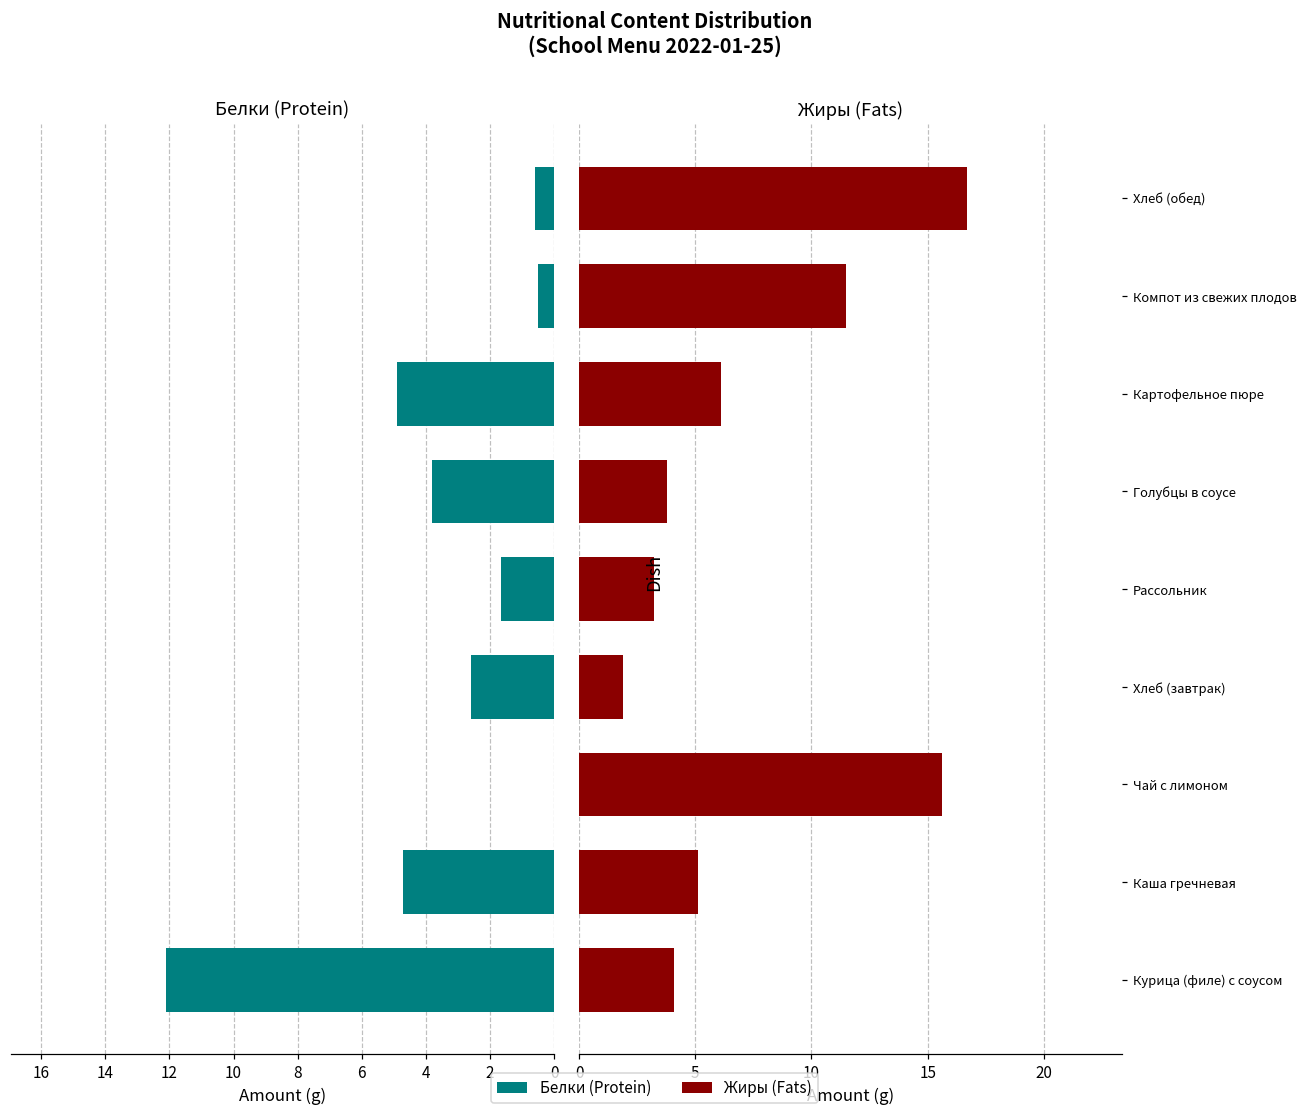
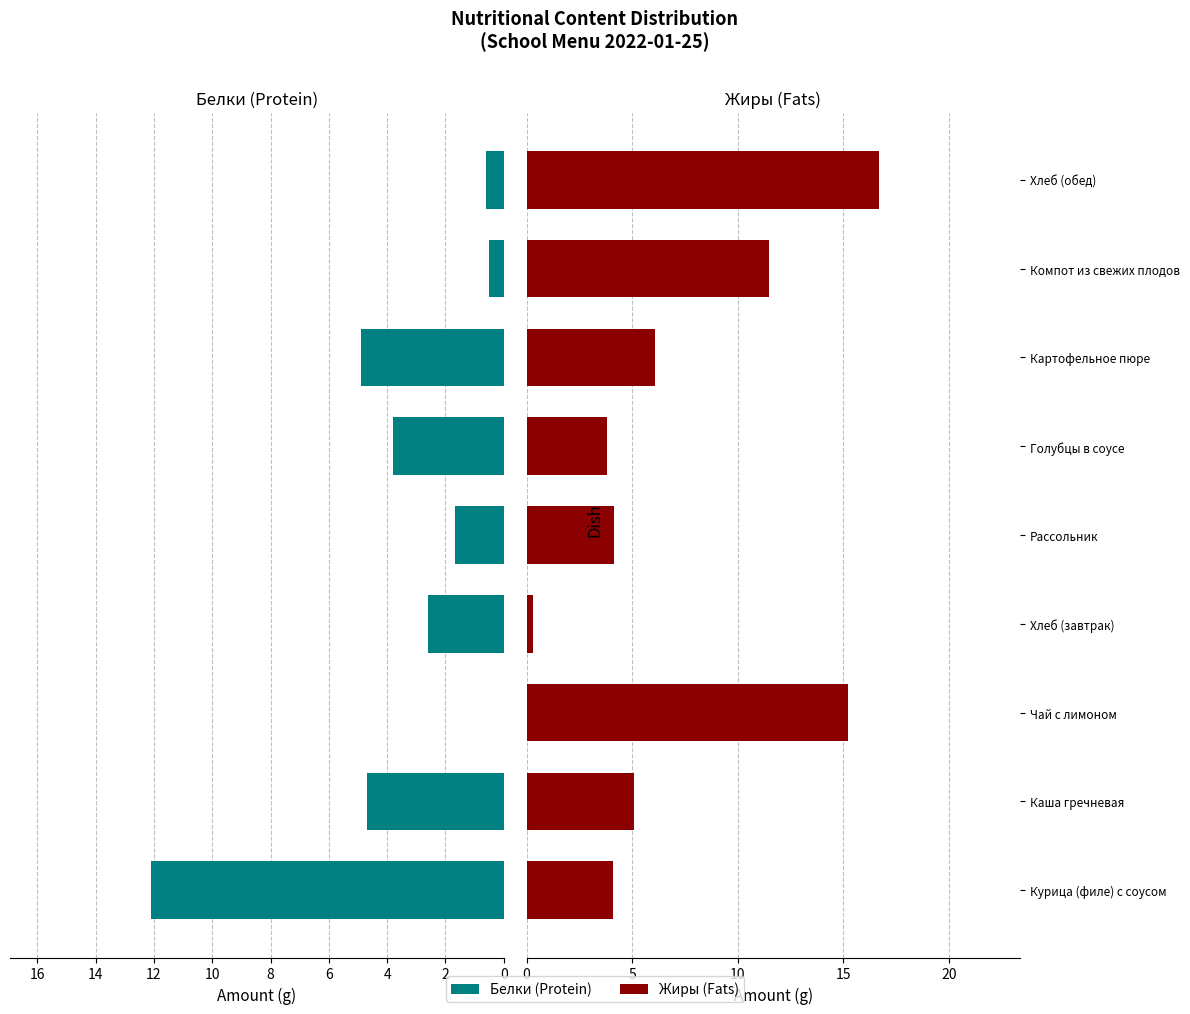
  {
    "Жиры (Fats)": {
      "Хлеб (обед)": 16.7,
      "Компот из свежих плодов": 11.5,
      "Картофельное пюре": 6.1,
      "Голубцы в соусе": 3.8,
-     "Рассольник": 3.2,
-     "Хлеб (завтрак)": 1.9,
-     "Чай с лимоном": 15.6,
+     "Рассольник": 4.1,
+     "Хлеб (завтрак)": 0.3,
+     "Чай с лимоном": 15.2,
      "Каша гречневая": 5.1,
      "Курица (филе) с соусом": 4.1
    }
  }
